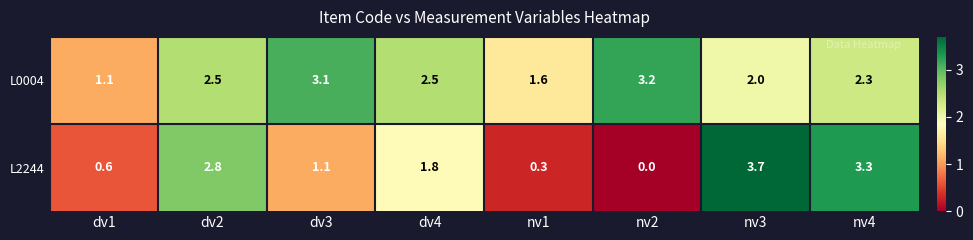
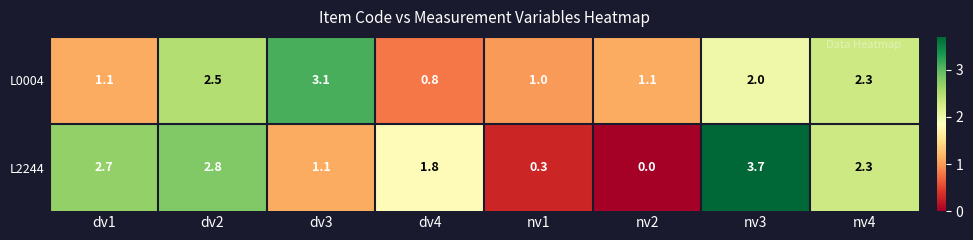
  {
    "L0004": {
      "dv1": 1.1,
      "dv2": 2.5,
      "dv3": 3.1,
-     "dv4": 2.5,
-     "nv1": 1.6,
-     "nv2": 3.2,
+     "dv4": 0.8,
+     "nv1": 1.0,
+     "nv2": 1.1,
      "nv3": 2.0
    },
    "L2244": {
-     "dv1": 0.6,
+     "dv1": 2.7,
      "dv2": 2.8,
      "dv3": 1.1,
      "dv4": 1.8,
      "nv1": 0.3,
      "nv2": 0.0,
      "nv3": 3.7,
-     "nv4": 3.3
+     "nv4": 2.3
    }
  }
